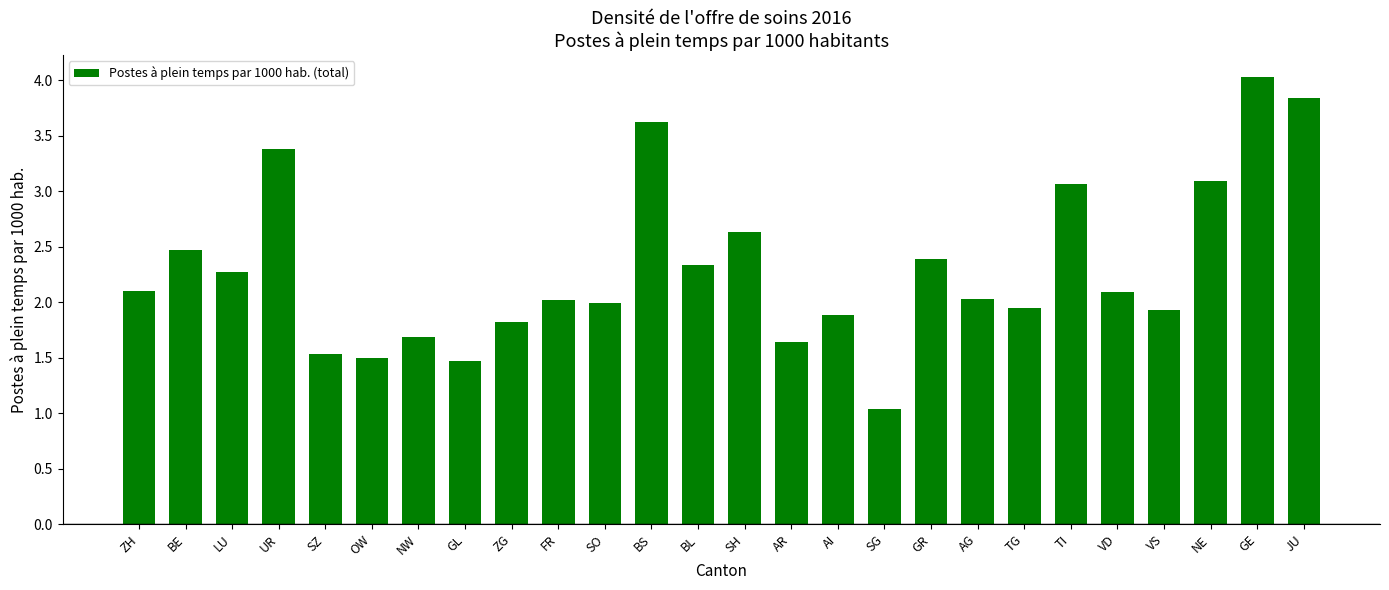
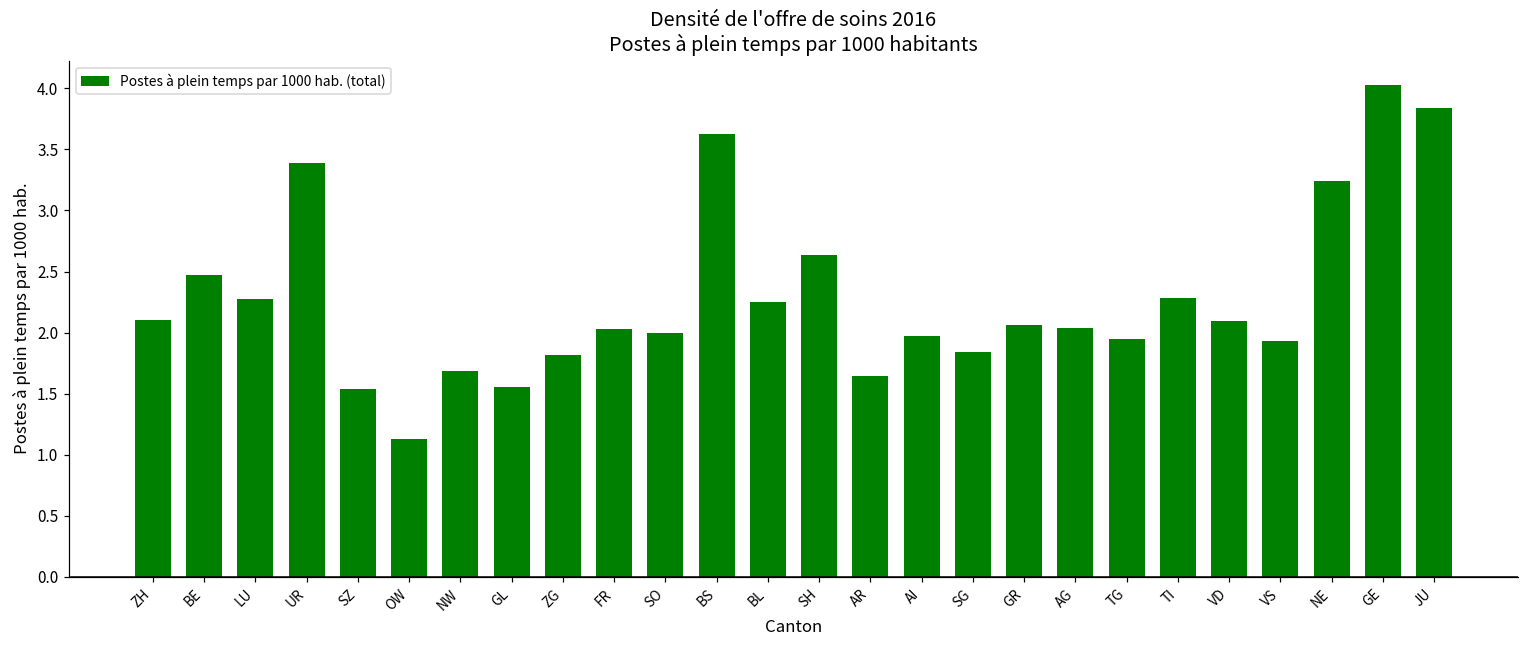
  {
    "ZH": 2.11,
    "BE": 2.47,
    "LU": 2.27,
    "UR": 3.39,
    "SZ": 1.53,
-   "OW": 1.50,
+   "OW": 1.13,
    "NW": 1.69,
-   "GL": 1.47,
+   "GL": 1.55,
    "ZG": 1.82,
    "FR": 2.03,
    "SO": 1.99,
    "BS": 3.63,
-   "BL": 2.34,
+   "BL": 2.25,
    "SH": 2.64,
    "AR": 1.64,
-   "AI": 1.88,
-   "SG": 1.04,
-   "GR": 2.39,
+   "AI": 1.97,
+   "SG": 1.84,
+   "GR": 2.06,
    "AG": 2.03,
    "TG": 1.94,
-   "TI": 3.06,
+   "TI": 2.29,
    "VD": 2.09,
    "VS": 1.93,
-   "NE": 3.10,
+   "NE": 3.24,
    "GE": 4.03,
    "JU": 3.84
  }
